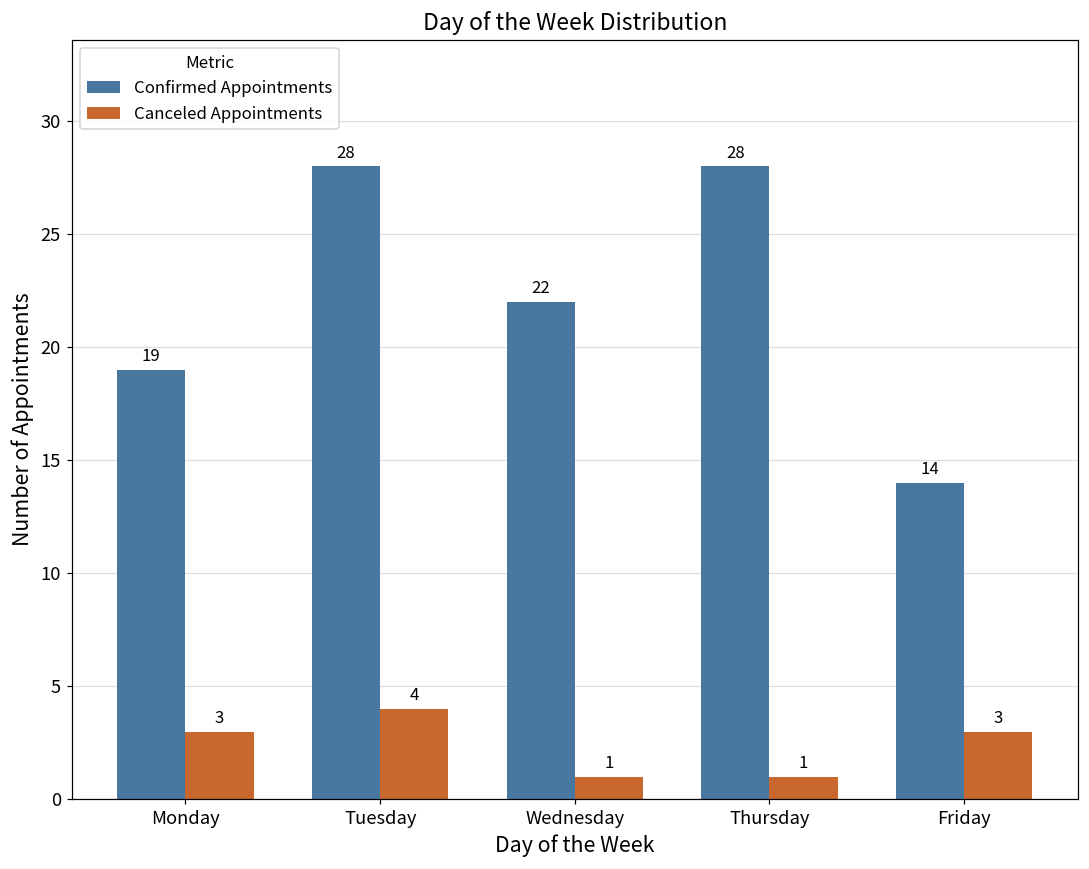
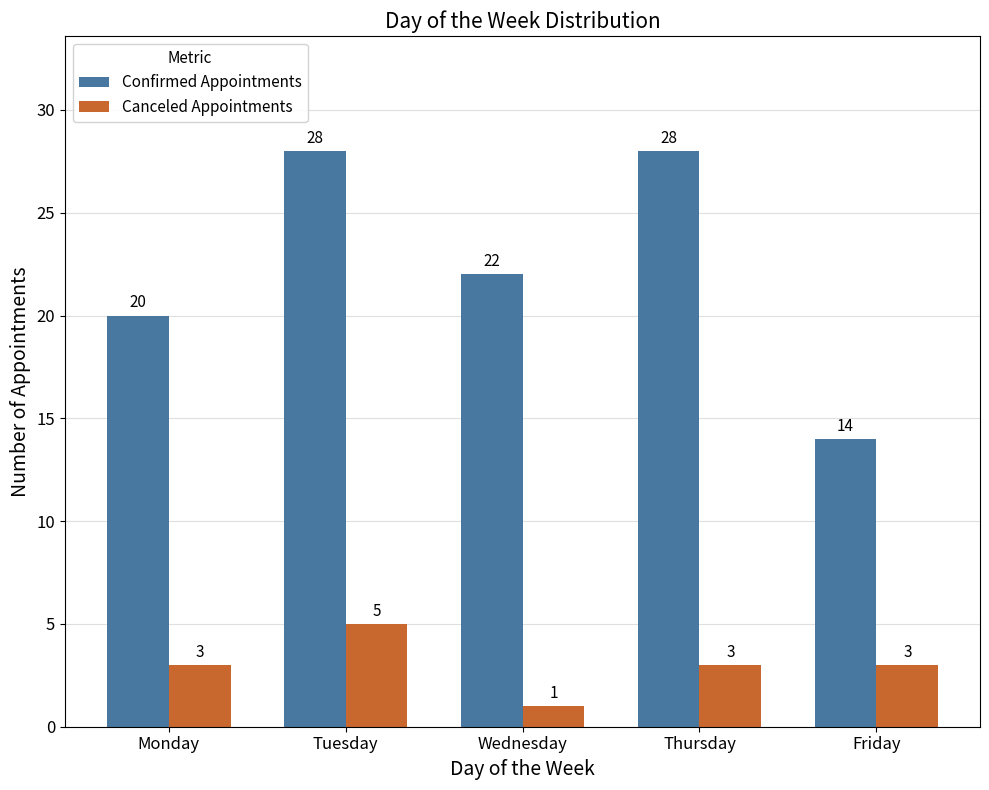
  {
    "Confirmed Appointments": {
-     "Monday": 19,
+     "Monday": 20,
      "Tuesday": 28,
      "Wednesday": 22,
      "Thursday": 28,
      "Friday": 14
    },
    "Canceled Appointments": {
      "Monday": 3,
-     "Tuesday": 4,
+     "Tuesday": 5,
      "Wednesday": 1,
-     "Thursday": 1,
+     "Thursday": 3,
      "Friday": 3
    }
  }
